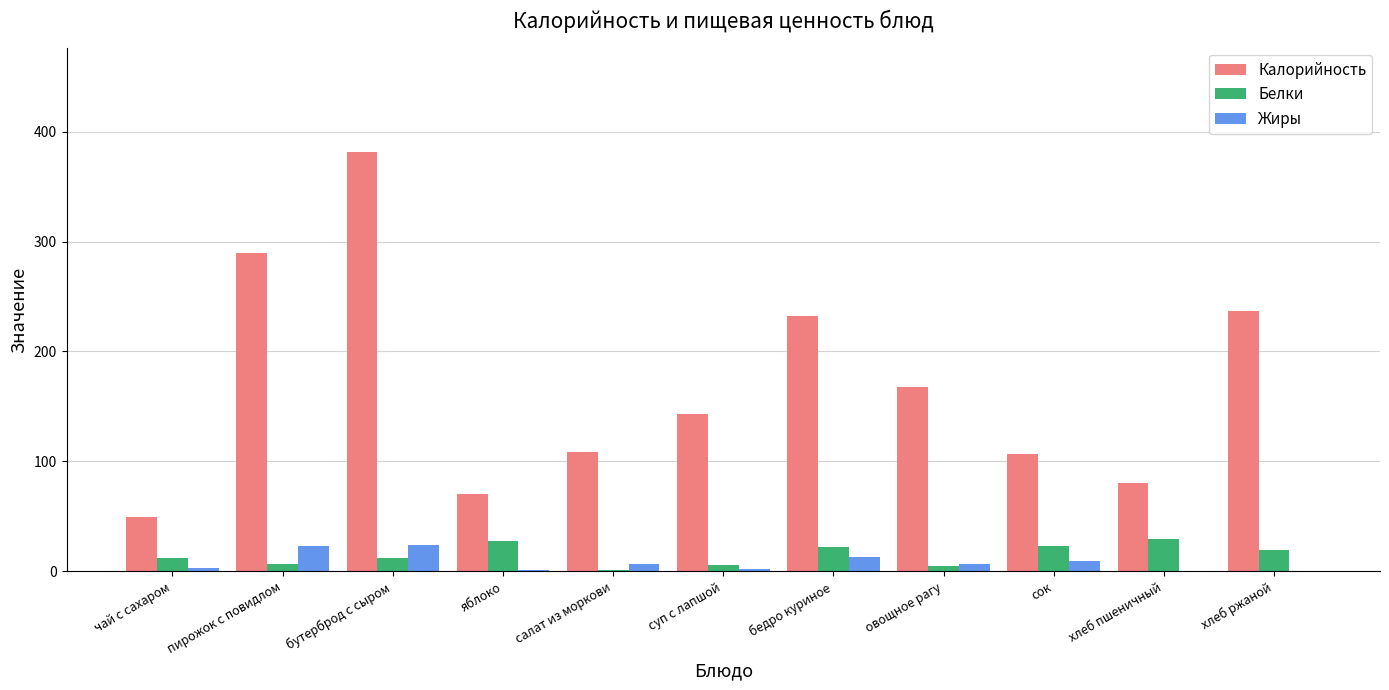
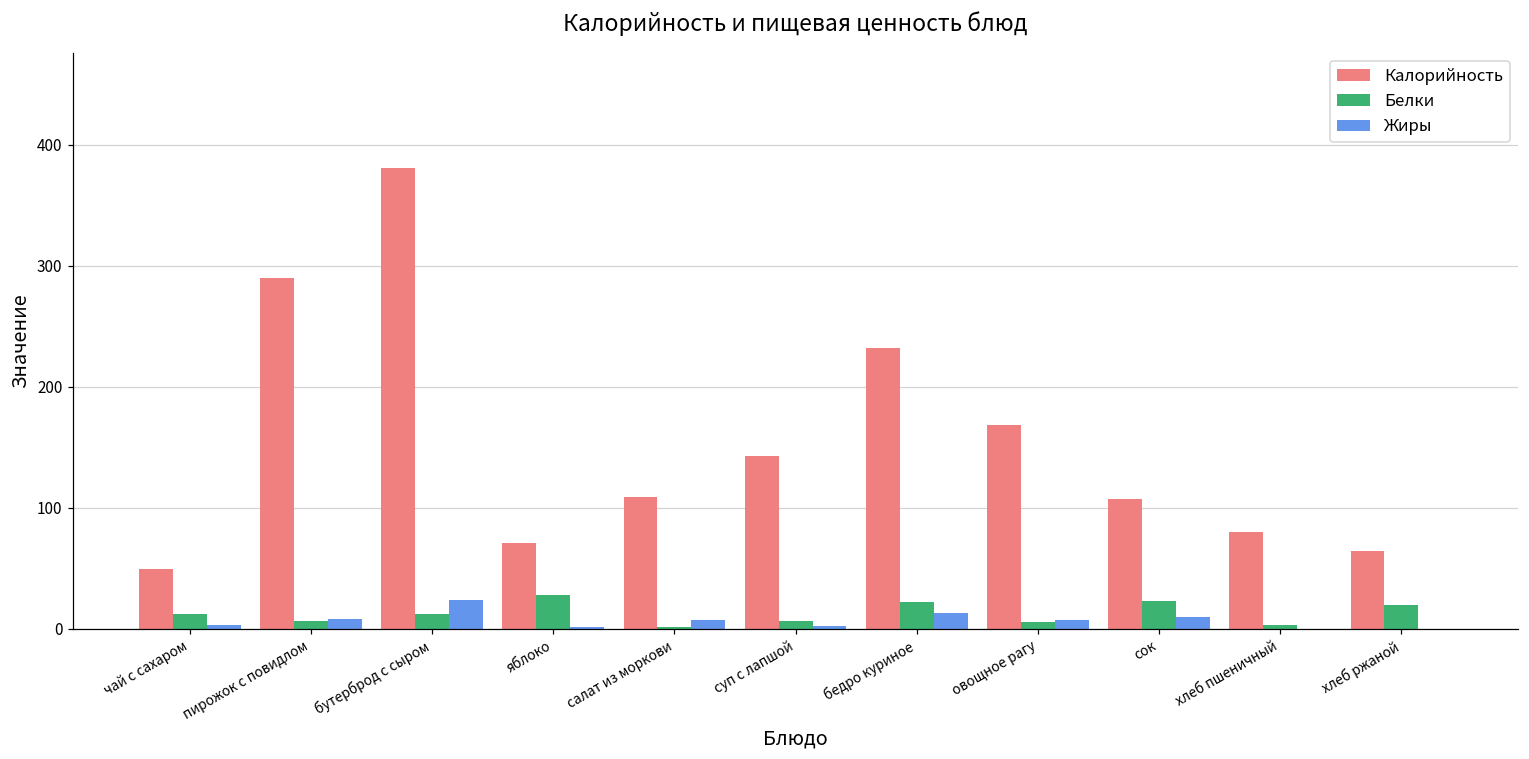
  {
    "Калорийность": {
      "чай с сахаром": 49,
      "пирожок с повидлом": 289,
      "бутерброд с сыром": 381,
      "яблоко": 71,
      "салат из моркови": 109,
      "суп с лапшой": 143,
      "бедро куриное": 232,
      "овощное рагу": 168,
      "сок": 107,
      "хлеб пшеничный": 80,
-     "хлеб ржаной": 237
+     "хлеб ржаной": 64
    },
    "Белки": {
      "чай с сахаром": 12,
      "пирожок с повидлом": 7,
      "бутерброд с сыром": 12,
      "яблоко": 28,
      "суп с лапшой": 6,
      "бедро куриное": 22,
      "овощное рагу": 5,
      "сок": 23,
-     "хлеб пшеничный": 30,
+     "хлеб пшеничный": 3,
      "хлеб ржаной": 20
    },
    "Жиры": {
      "чай с сахаром": 3,
-     "пирожок с повидлом": 23,
+     "пирожок с повидлом": 8,
      "бутерброд с сыром": 24,
      "салат из моркови": 7,
      "бедро куриное": 13,
      "овощное рагу": 7,
      "сок": 9,
      "хлеб пшеничный": 0,
      "хлеб ржаной": 0
    }
  }
